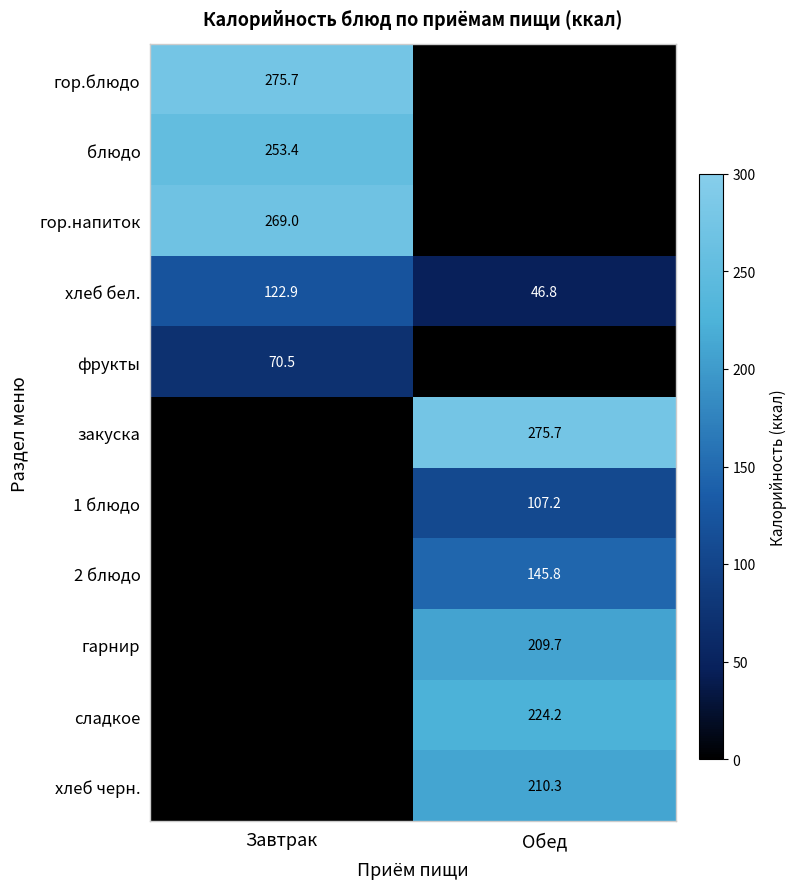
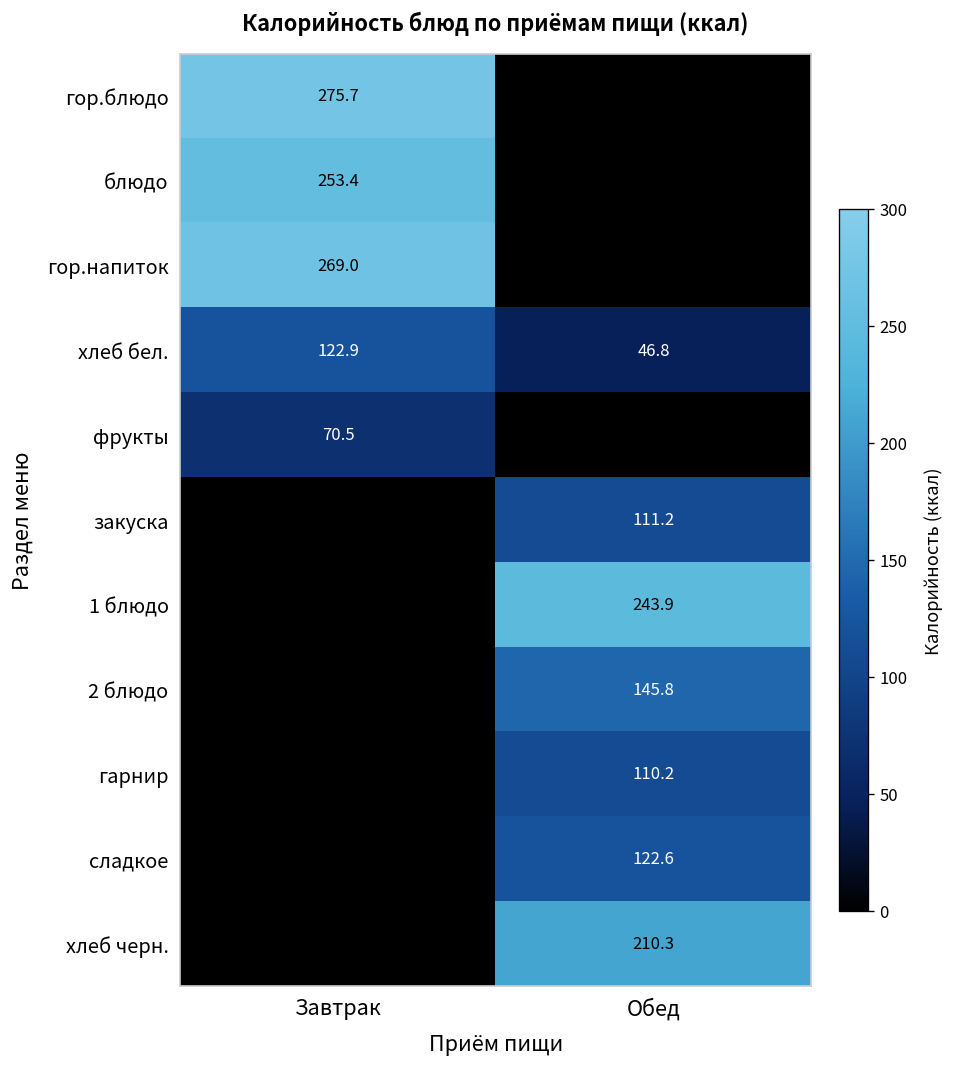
  {
    "гор.блюдо": {
      "Завтрак": 275.7
    },
    "блюдо": {
      "Завтрак": 253.4
    },
    "гор.напиток": {
      "Завтрак": 269.0
    },
    "хлеб бел.": {
      "Завтрак": 122.9,
      "Обед": 46.8
    },
    "фрукты": {
      "Завтрак": 70.5
    },
    "закуска": {
-     "Обед": 275.7
+     "Обед": 111.2
    },
    "1 блюдо": {
-     "Обед": 107.2
+     "Обед": 243.9
    },
    "2 блюдо": {
      "Обед": 145.8
    },
    "гарнир": {
-     "Обед": 209.7
+     "Обед": 110.2
    },
    "сладкое": {
-     "Обед": 224.2
+     "Обед": 122.6
    },
    "хлеб черн.": {
      "Обед": 210.3
    }
  }
